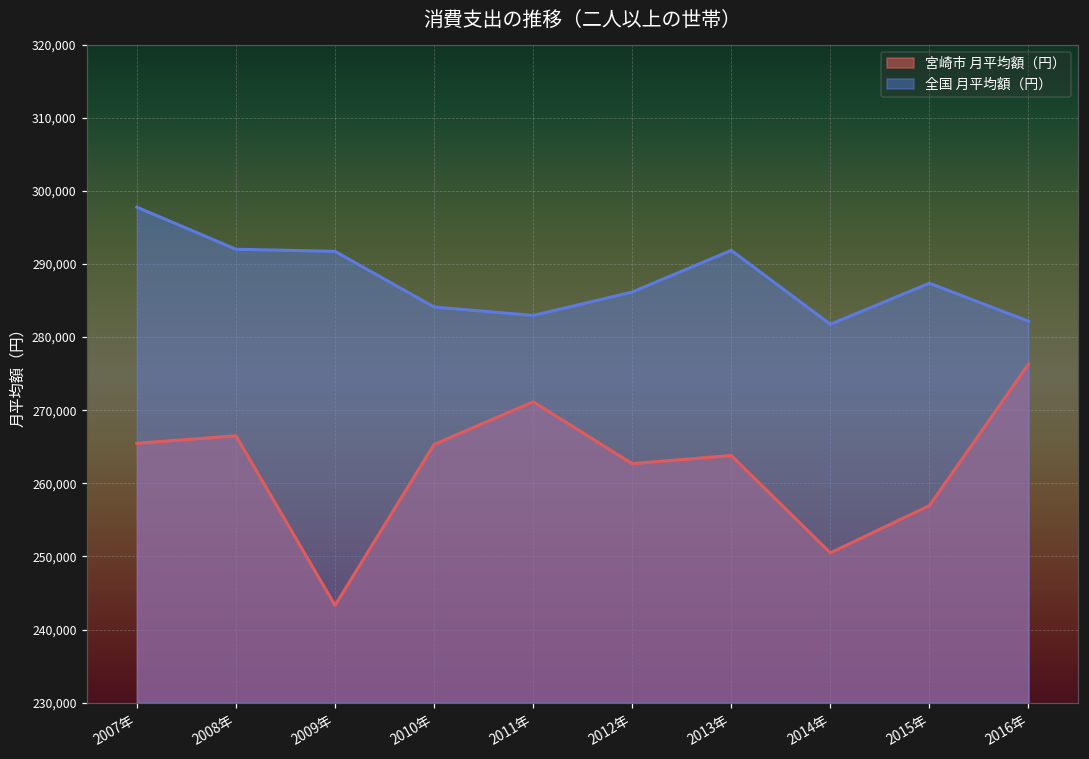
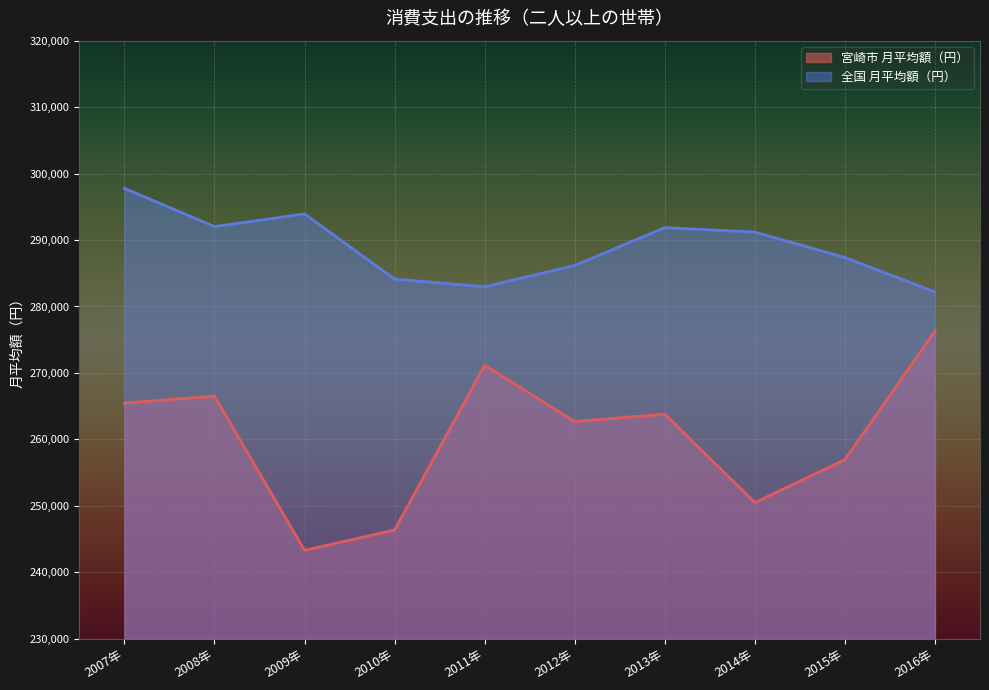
  {
    "宮崎市 月平均額（円）": {
      "2007年": "265,000",
      "2008年": "267,000",
      "2009年": "243,000",
-     "2010年": "265,000",
+     "2010年": "246,000",
      "2011年": "271,000",
      "2012年": "263,000",
      "2013年": "264,000",
      "2014年": "250,000",
      "2015年": "257,000",
      "2016年": "276,000"
    },
    "全国 月平均額（円）": {
      "2007年": "298,000",
      "2008年": "292,000",
-     "2009年": "292,000",
+     "2009年": "294,000",
      "2010年": "284,000",
      "2011年": "283,000",
      "2012年": "286,000",
      "2013年": "292,000",
-     "2014年": "282,000",
+     "2014年": "291,000",
      "2015年": "287,000",
      "2016年": "282,000"
    }
  }
